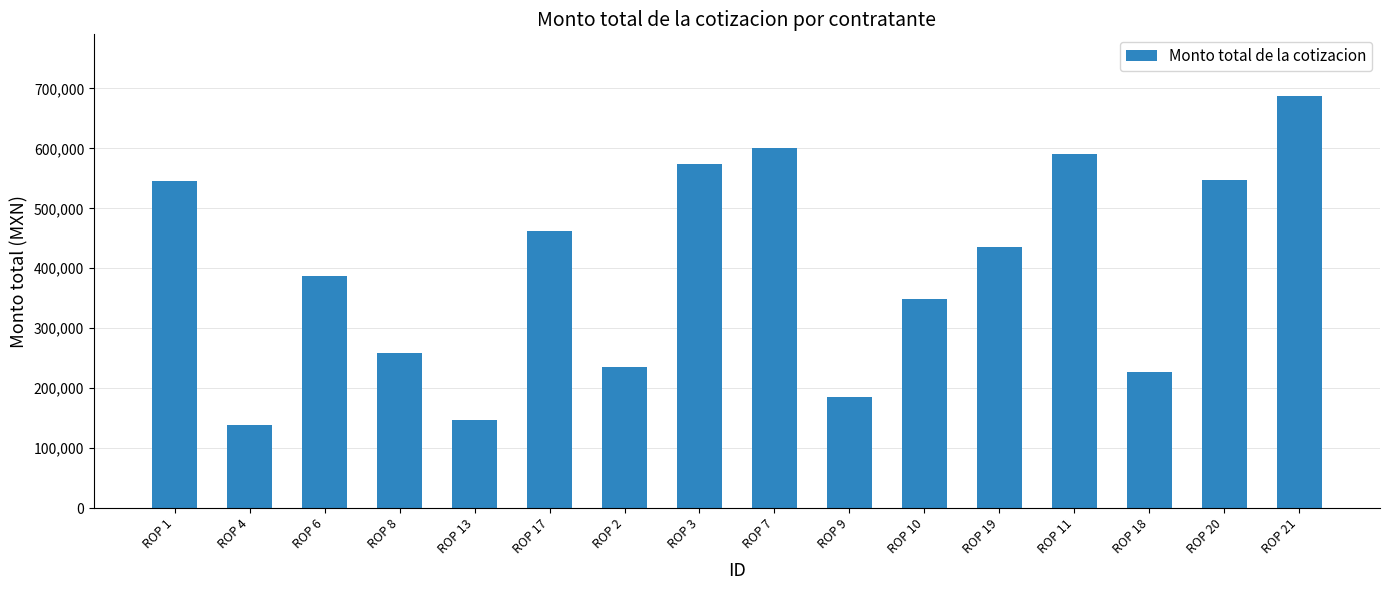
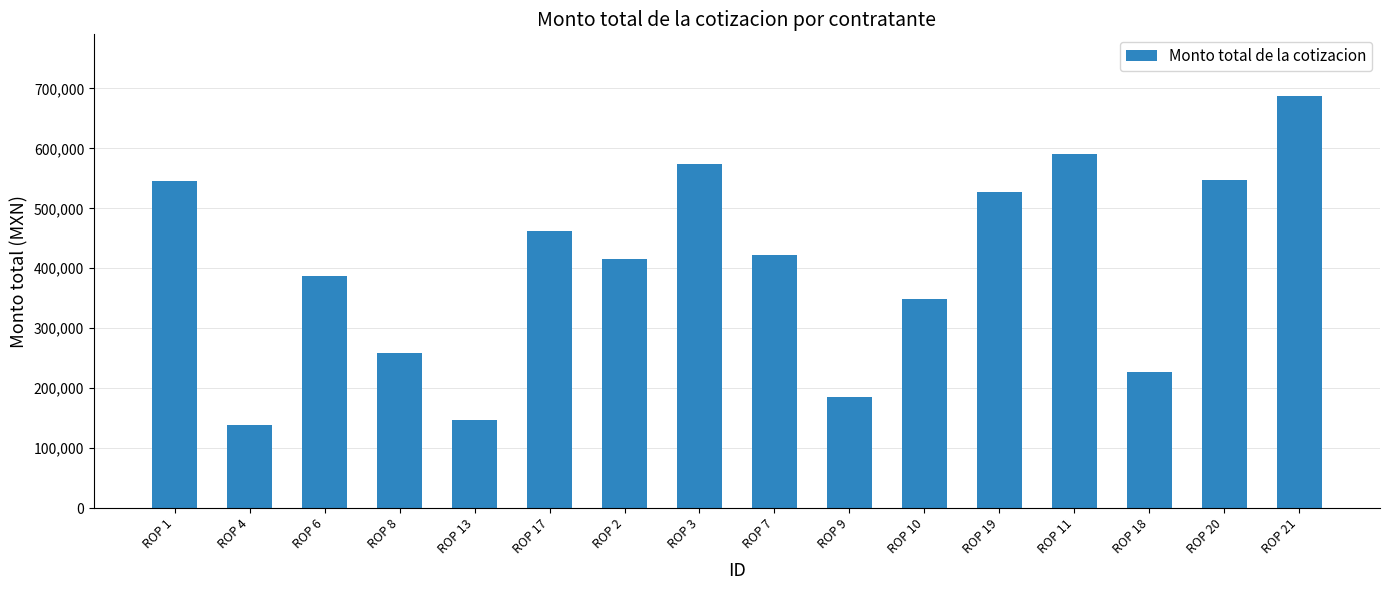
  {
    "ROP 1": "540,000",
    "ROP 4": "140,000",
    "ROP 6": "390,000",
    "ROP 8": "260,000",
    "ROP 13": "150,000",
    "ROP 17": "460,000",
-   "ROP 2": "240,000",
+   "ROP 2": "410,000",
    "ROP 3": "570,000",
-   "ROP 7": "600,000",
+   "ROP 7": "420,000",
    "ROP 9": "190,000",
    "ROP 10": "350,000",
-   "ROP 19": "440,000",
+   "ROP 19": "530,000",
    "ROP 11": "590,000",
    "ROP 18": "230,000",
    "ROP 20": "550,000",
    "ROP 21": "690,000"
  }
